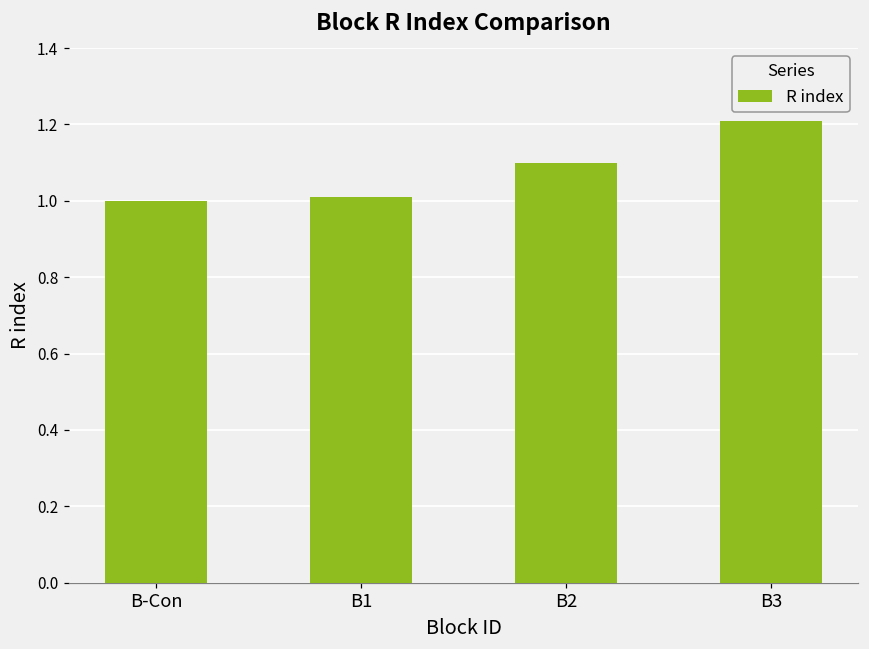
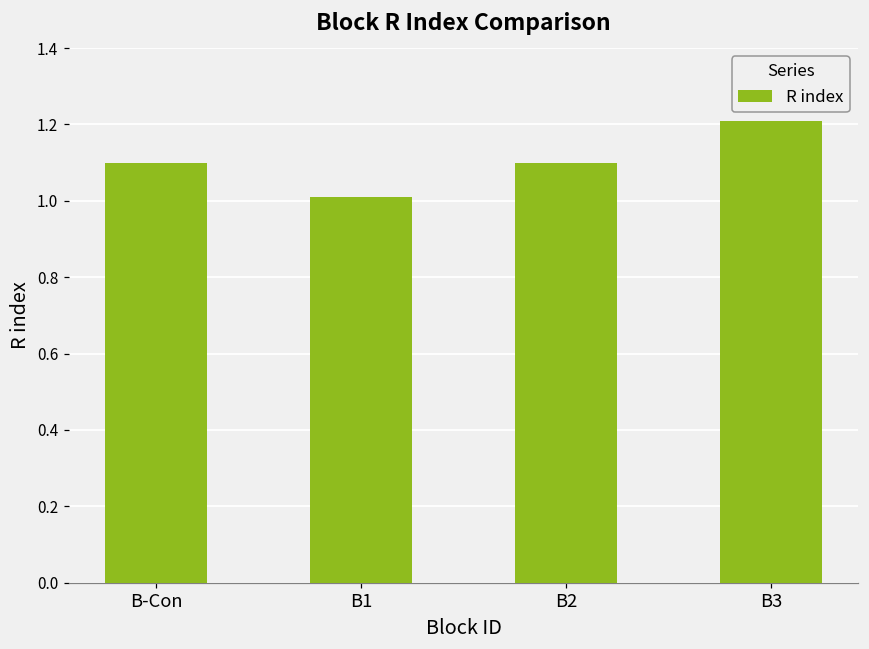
  {
-   "B-Con": 1.0,
+   "B-Con": 1.1,
    "B1": 1.01,
    "B2": 1.1,
    "B3": 1.21
  }
